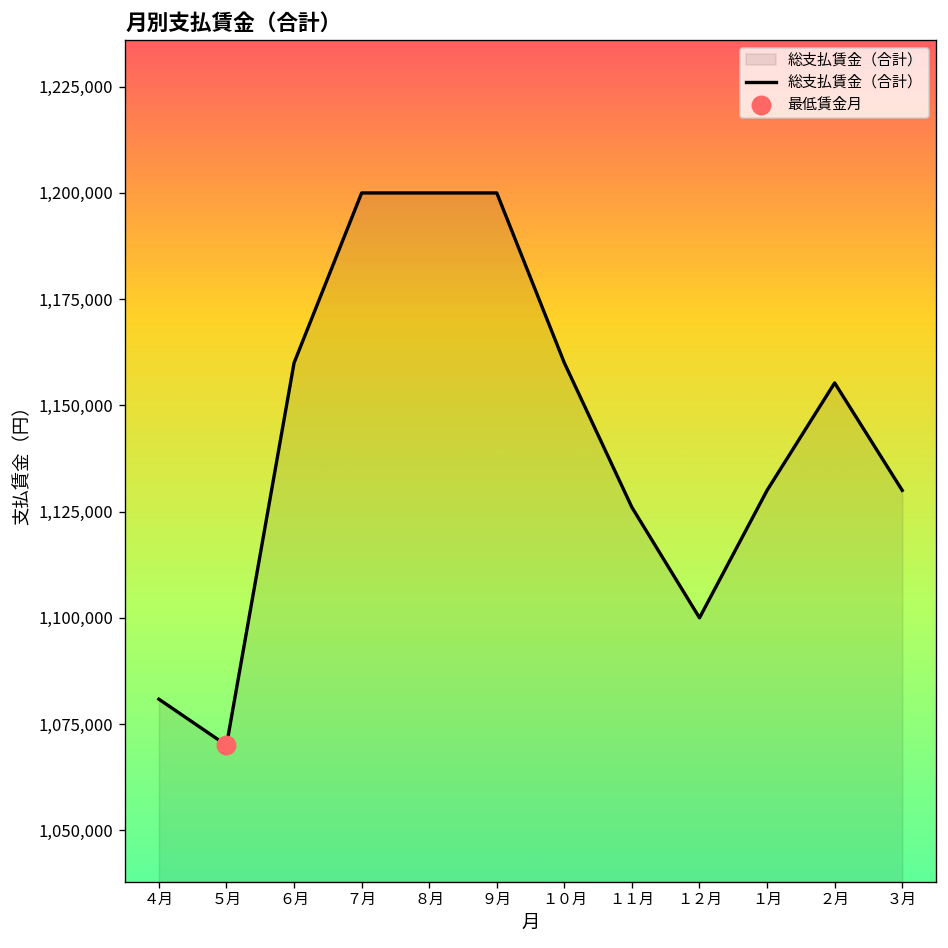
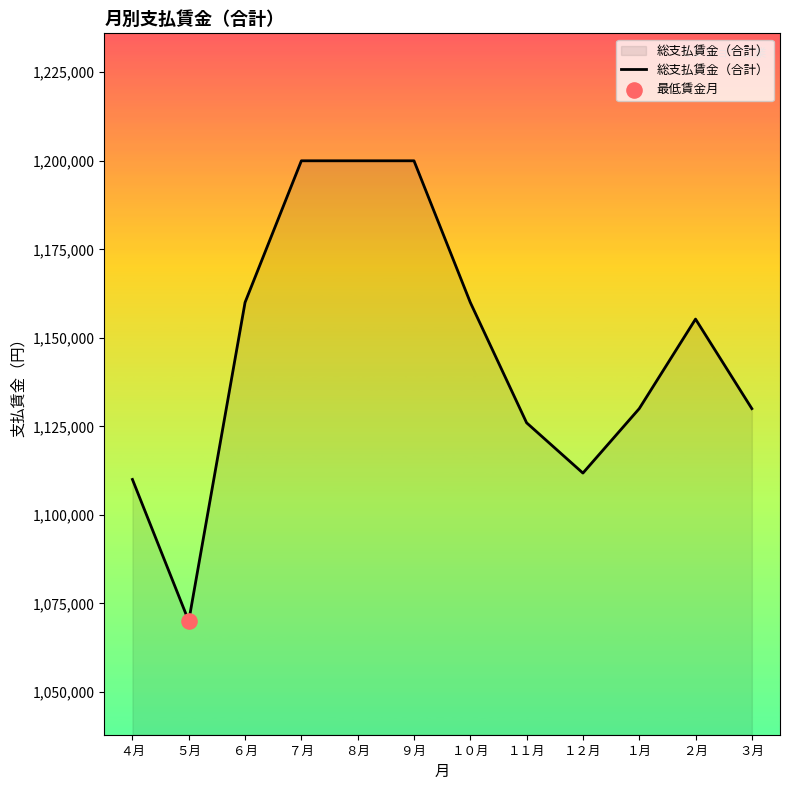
  {
    "総支払賃金（合計）": {
-     "４月": "1,081,000",
+     "４月": "1,110,000",
      "６月": "1,160,000",
      "７月": "1,200,000",
      "８月": "1,200,000",
      "９月": "1,200,000",
      "１０月": "1,160,000",
      "１１月": "1,126,000",
-     "１２月": "1,100,000",
+     "１２月": "1,112,000",
      "１月": "1,130,000",
      "２月": "1,155,000",
      "３月": "1,130,000"
    }
  }
